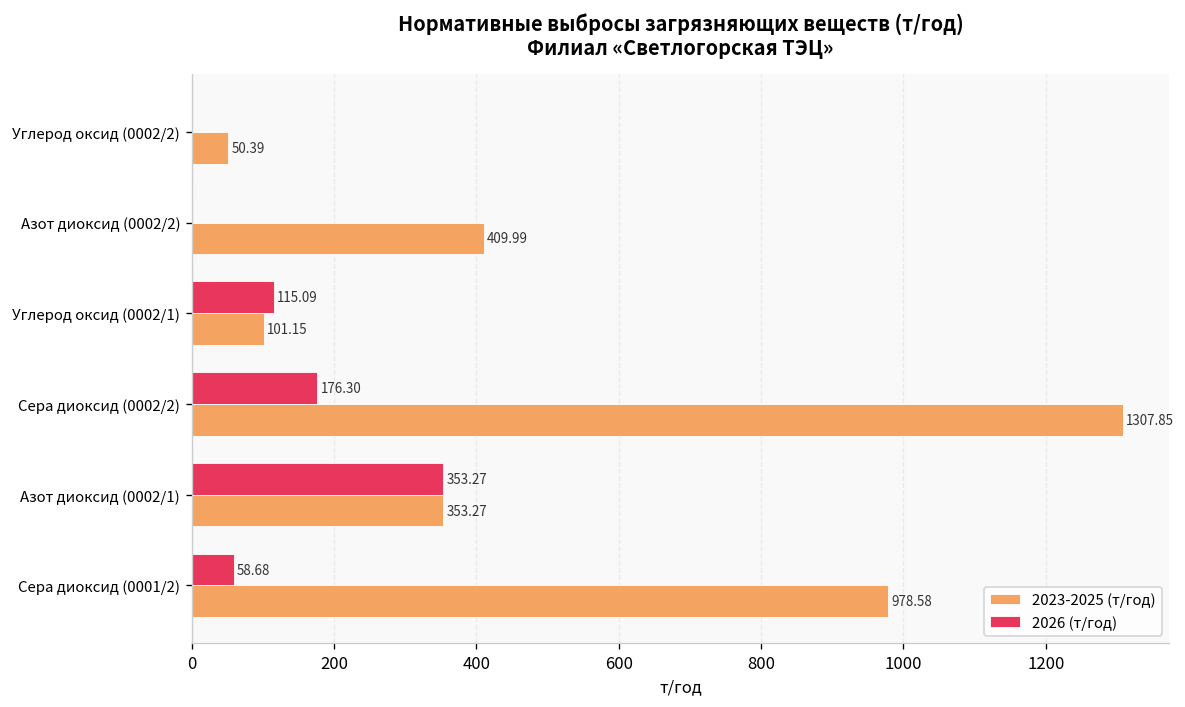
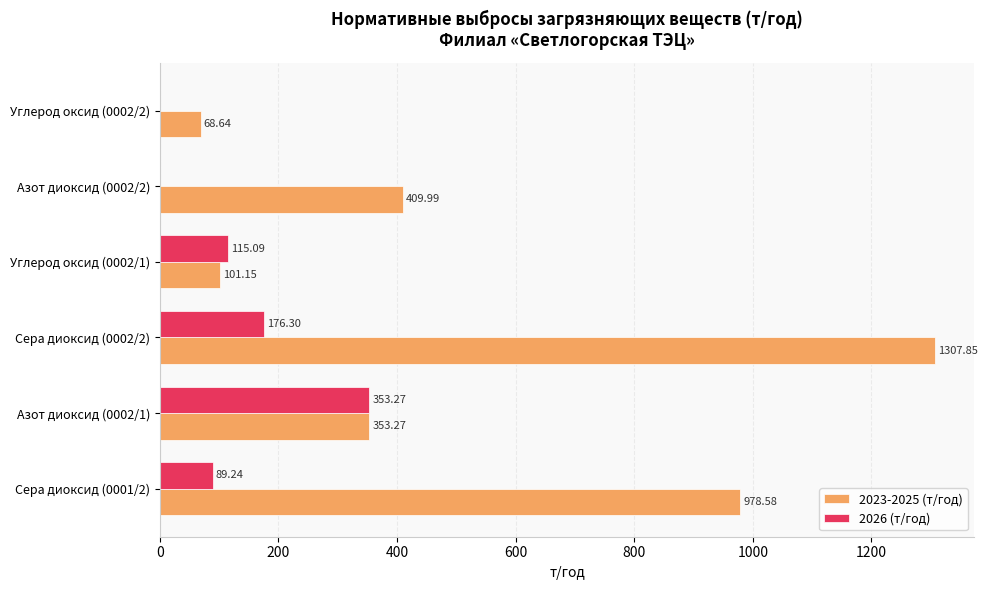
  {
    "2023-2025 (т/год)": {
-     "Углерод оксид (0002/2)": 50.39,
+     "Углерод оксид (0002/2)": 68.64,
      "Азот диоксид (0002/2)": 409.99,
      "Углерод оксид (0002/1)": 101.15,
      "Сера диоксид (0002/2)": 1307.85,
      "Азот диоксид (0002/1)": 353.27,
      "Сера диоксид (0001/2)": 978.58
    },
    "2026 (т/год)": {
      "Углерод оксид (0002/1)": 115.09,
      "Сера диоксид (0002/2)": 176.30,
      "Азот диоксид (0002/1)": 353.27,
-     "Сера диоксид (0001/2)": 58.68
+     "Сера диоксид (0001/2)": 89.24
    }
  }
